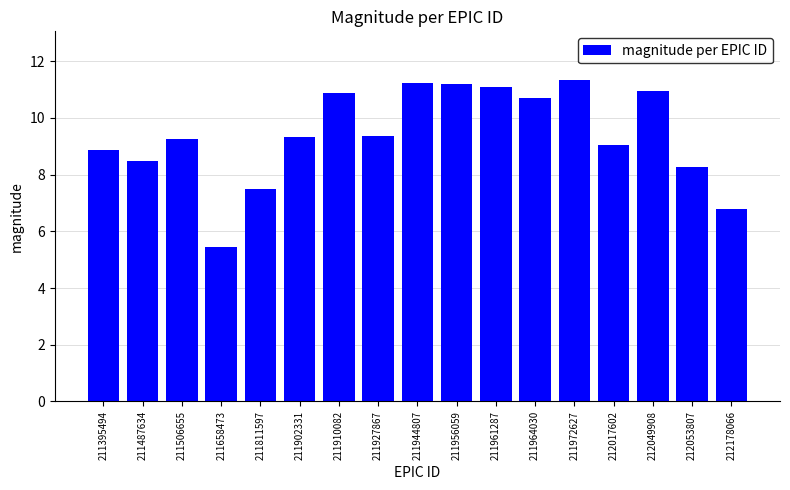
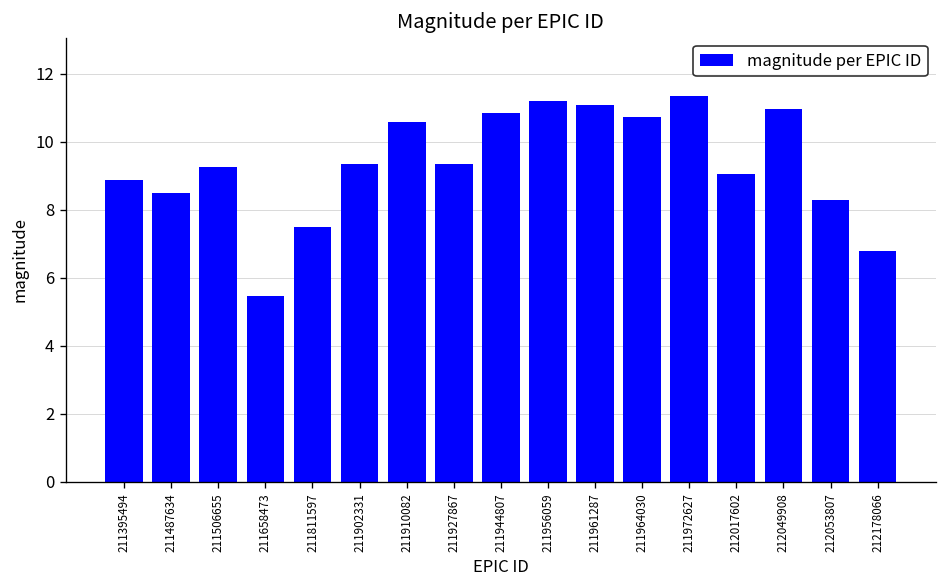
  {
    "211395494": 8.9,
    "211487634": 8.5,
    "211506655": 9.2,
    "211658473": 5.5,
    "211811597": 7.5,
    "211902331": 9.3,
-   "211910082": 10.9,
+   "211910082": 10.6,
    "211927867": 9.4,
-   "211944807": 11.2,
+   "211944807": 10.8,
    "211956059": 11.2,
    "211961287": 11.1,
    "211964030": 10.7,
    "211972627": 11.4,
    "212017602": 9.0,
    "212049908": 10.9,
    "212053807": 8.3,
    "212178066": 6.8
  }
